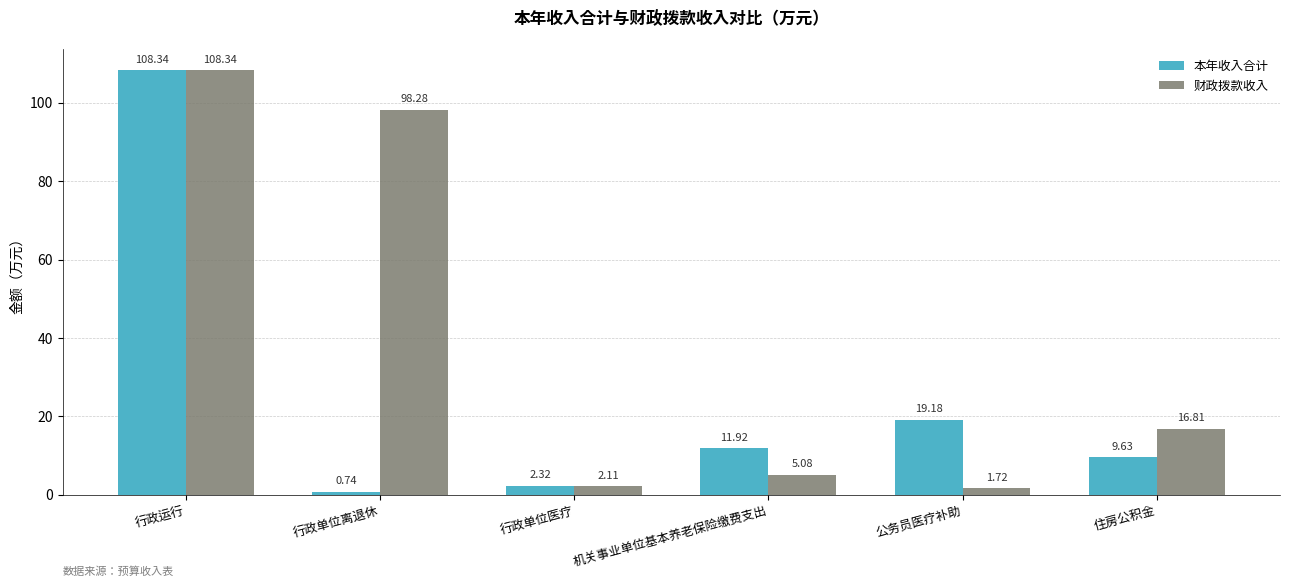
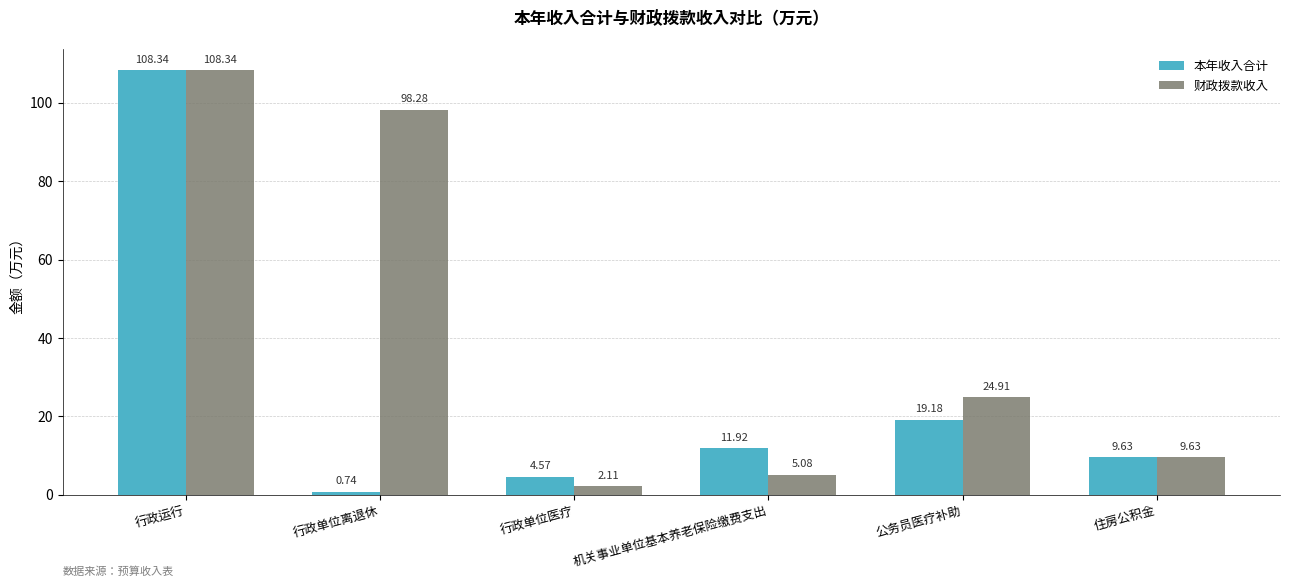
  {
    "本年收入合计": {
      "行政运行": 108.34,
      "行政单位离退休": 0.74,
-     "行政单位医疗": 2.32,
+     "行政单位医疗": 4.57,
      "机关事业单位基本养老保险缴费支出": 11.92,
      "公务员医疗补助": 19.18,
      "住房公积金": 9.63
    },
    "财政拨款收入": {
      "行政运行": 108.34,
      "行政单位离退休": 98.28,
      "行政单位医疗": 2.11,
      "机关事业单位基本养老保险缴费支出": 5.08,
-     "公务员医疗补助": 1.72,
-     "住房公积金": 16.81
+     "公务员医疗补助": 24.91,
+     "住房公积金": 9.63
    }
  }
